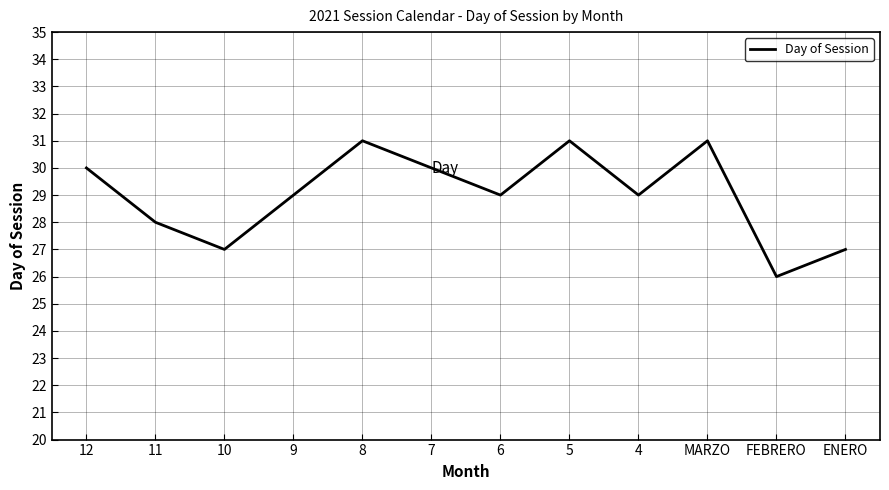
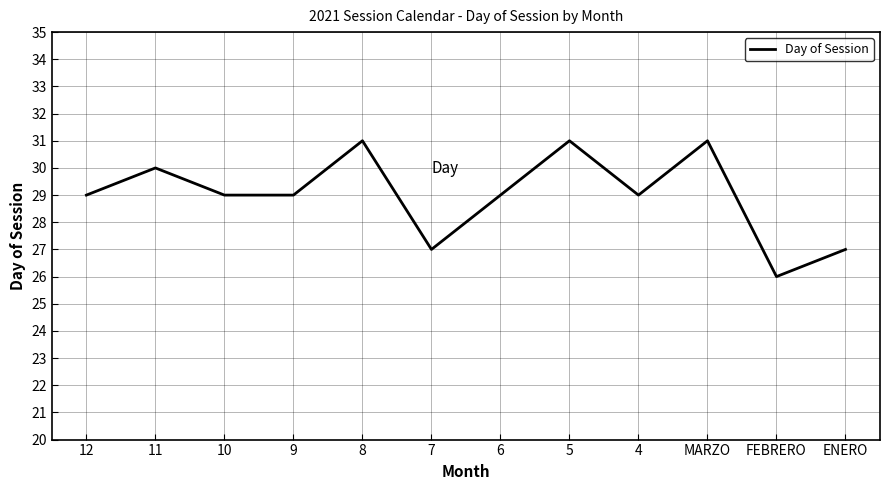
  {
-   "12": 30,
-   "11": 28,
-   "10": 27,
+   "12": 29,
+   "11": 30,
+   "10": 29,
    "9": 29,
    "8": 31,
-   "7": 30,
+   "7": 27,
    "6": 29,
    "5": 31,
    "4": 29,
    "MARZO": 31,
    "FEBRERO": 26,
    "ENERO": 27
  }
